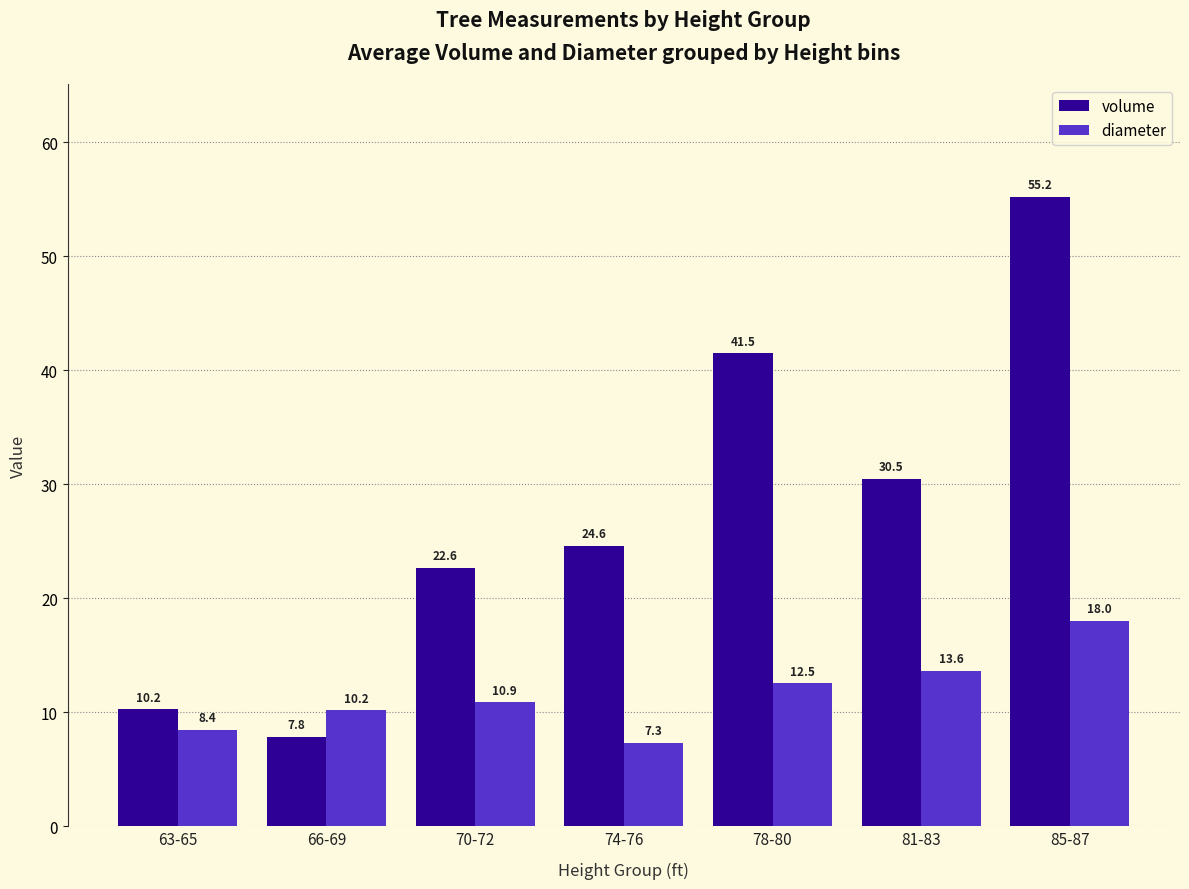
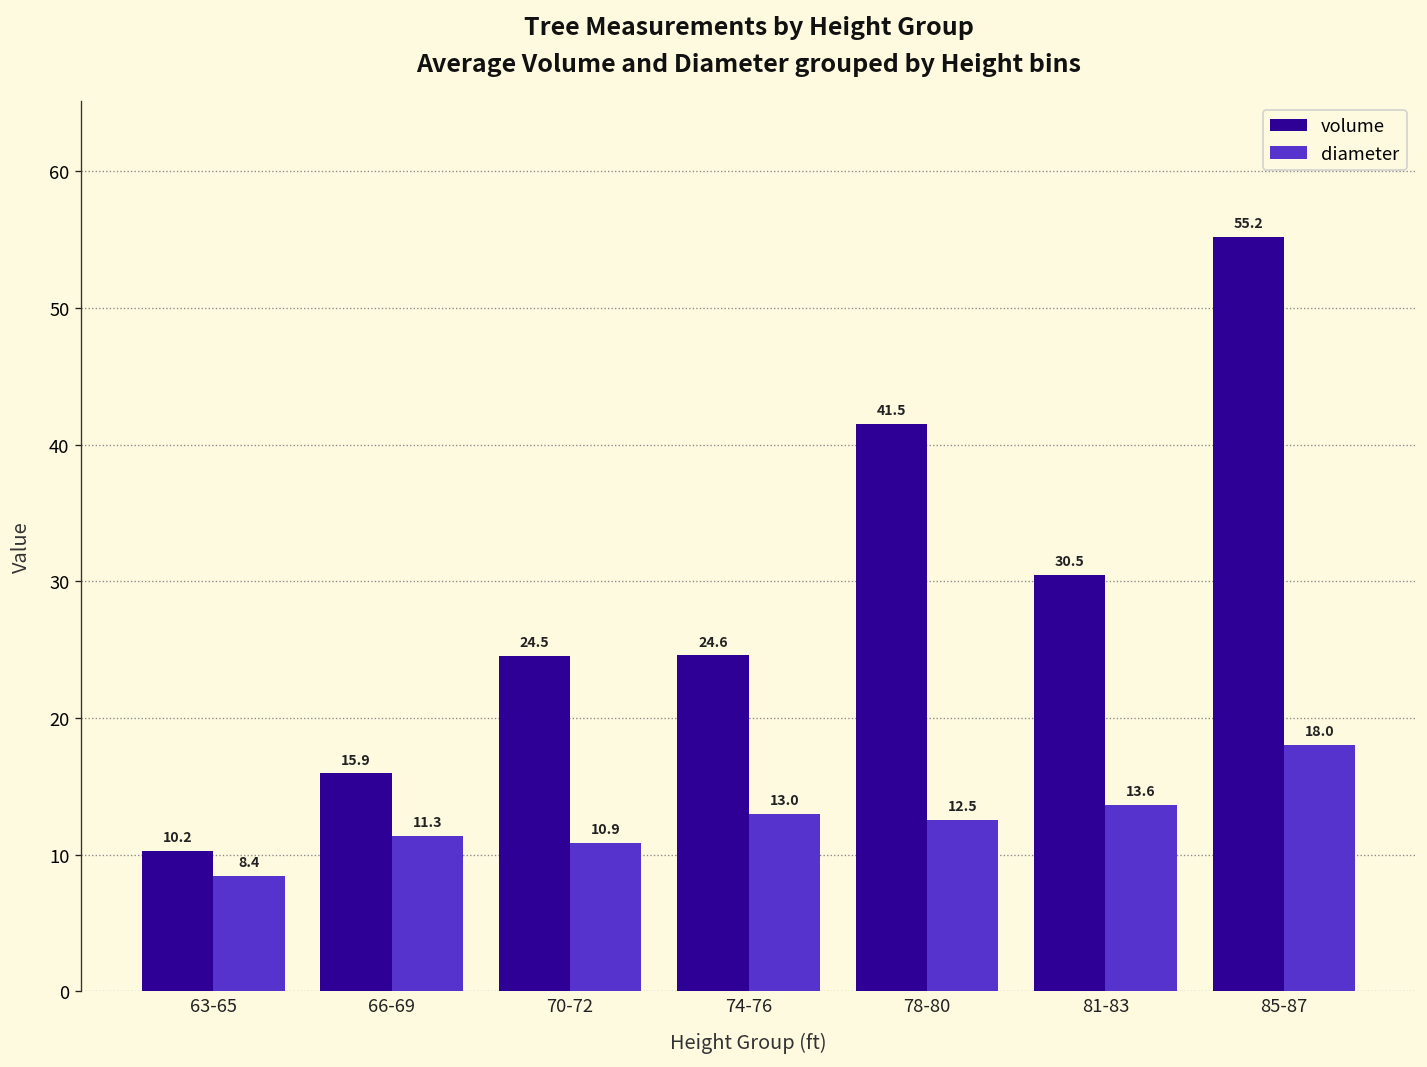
  {
    "volume": {
      "63-65": 10.2,
-     "66-69": 7.8,
-     "70-72": 22.6,
+     "66-69": 15.9,
+     "70-72": 24.5,
      "74-76": 24.6,
      "78-80": 41.5,
      "81-83": 30.5,
      "85-87": 55.2
    },
    "diameter": {
      "63-65": 8.4,
-     "66-69": 10.2,
+     "66-69": 11.3,
      "70-72": 10.9,
-     "74-76": 7.3,
+     "74-76": 13.0,
      "78-80": 12.5,
      "81-83": 13.6,
      "85-87": 18.0
    }
  }
